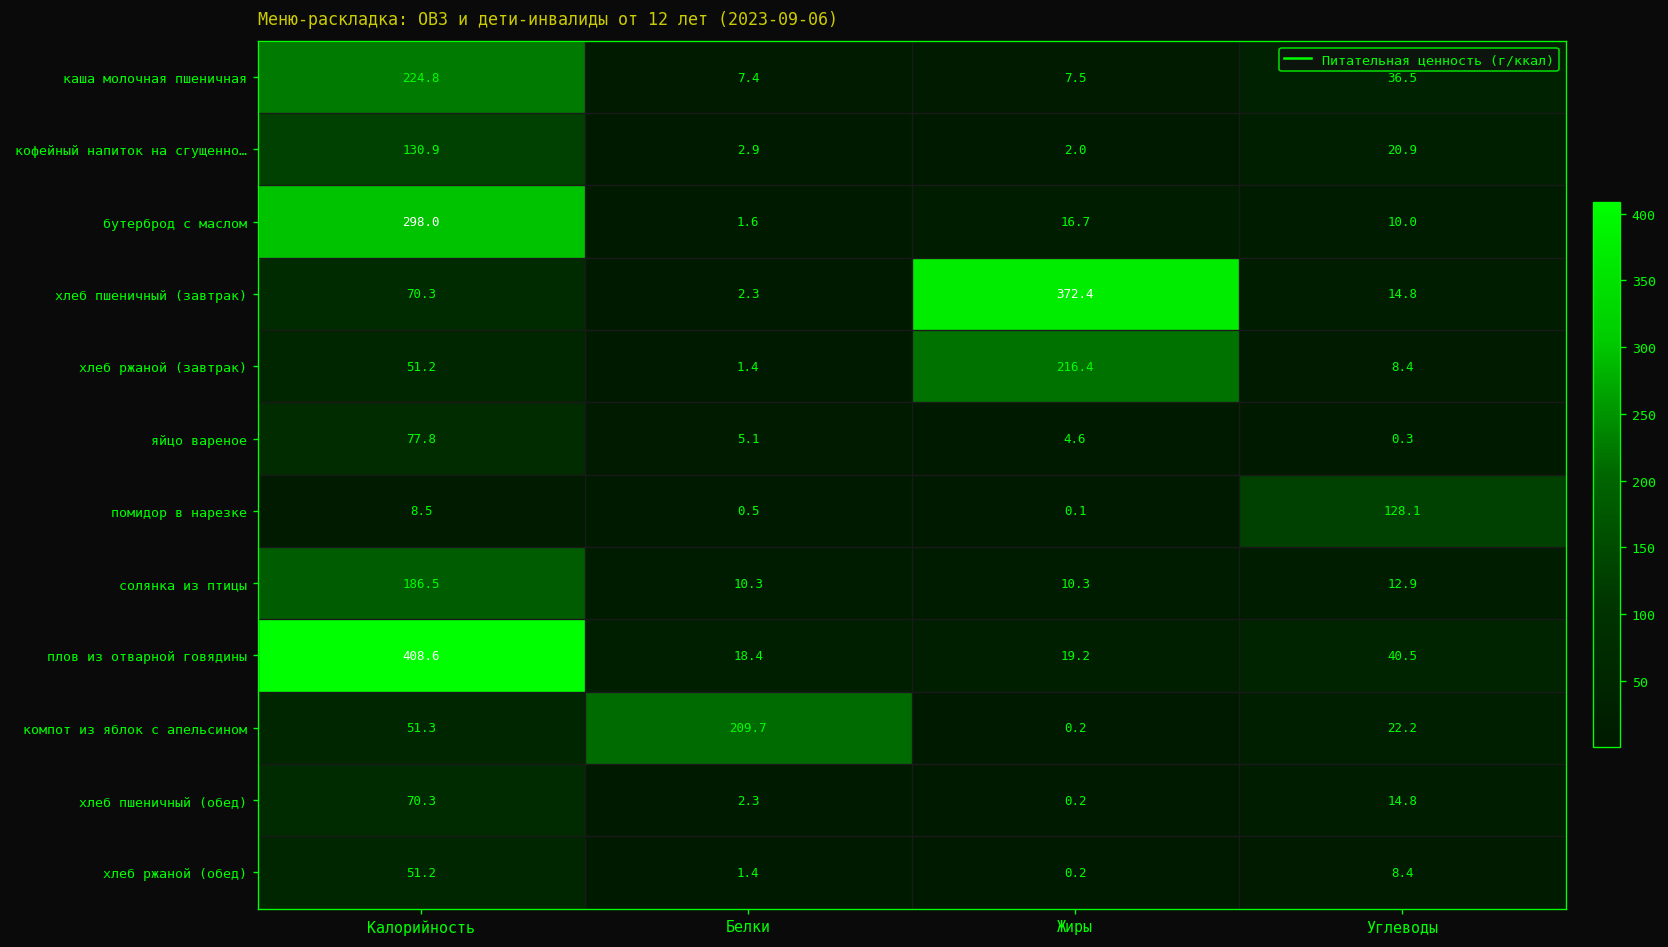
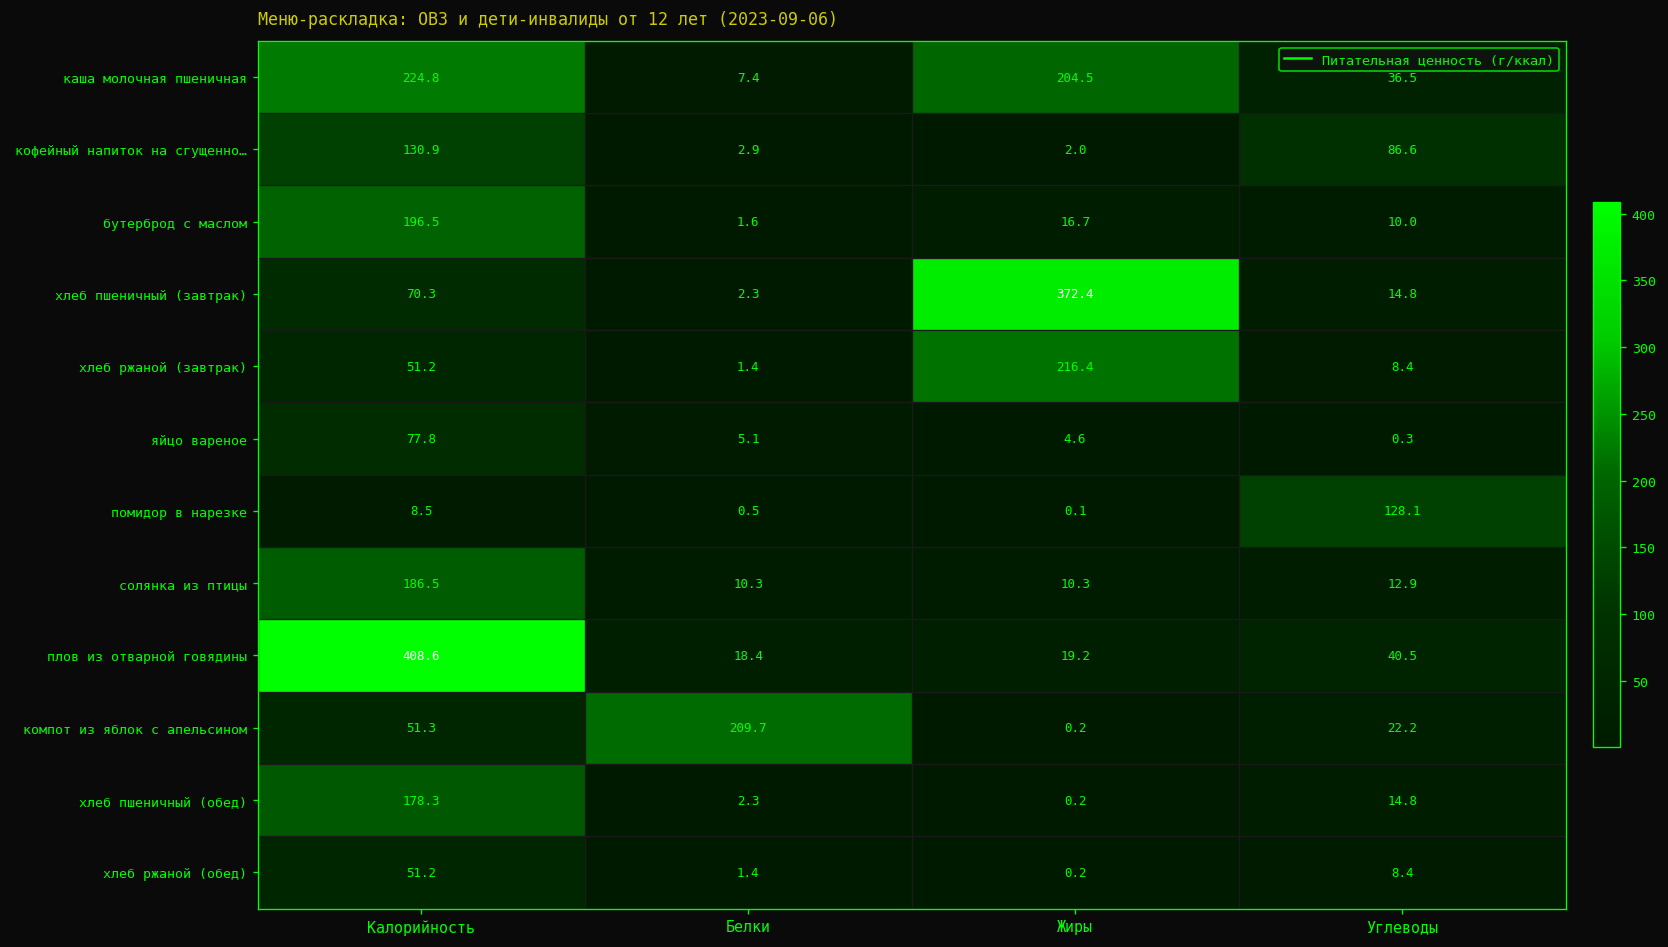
  {
    "каша молочная пшеничная": {
      "Калорийность": 224.8,
      "Белки": 7.4,
-     "Жиры": 7.5,
+     "Жиры": 204.5,
      "Углеводы": 36.5
    },
    "кофейный напиток на сгущенно…": {
      "Калорийность": 130.9,
      "Белки": 2.9,
      "Жиры": 2.0,
-     "Углеводы": 20.9
+     "Углеводы": 86.6
    },
    "бутерброд с маслом": {
-     "Калорийность": 298.0,
+     "Калорийность": 196.5,
      "Белки": 1.6,
      "Жиры": 16.7,
      "Углеводы": 10.0
    },
    "хлеб пшеничный (завтрак)": {
      "Калорийность": 70.3,
      "Белки": 2.3,
      "Жиры": 372.4,
      "Углеводы": 14.8
    },
    "хлеб ржаной (завтрак)": {
      "Калорийность": 51.2,
      "Белки": 1.4,
      "Жиры": 216.4,
      "Углеводы": 8.4
    },
    "яйцо вареное": {
      "Калорийность": 77.8,
      "Белки": 5.1,
      "Жиры": 4.6,
      "Углеводы": 0.3
    },
    "помидор в нарезке": {
      "Калорийность": 8.5,
      "Белки": 0.5,
      "Жиры": 0.1,
      "Углеводы": 128.1
    },
    "солянка из птицы": {
      "Калорийность": 186.5,
      "Белки": 10.3,
      "Жиры": 10.3,
      "Углеводы": 12.9
    },
    "плов из отварной говядины": {
      "Калорийность": 408.6,
      "Белки": 18.4,
      "Жиры": 19.2,
      "Углеводы": 40.5
    },
    "компот из яблок с апельсином": {
      "Калорийность": 51.3,
      "Белки": 209.7,
      "Жиры": 0.2,
      "Углеводы": 22.2
    },
    "хлеб пшеничный (обед)": {
-     "Калорийность": 70.3,
+     "Калорийность": 178.3,
      "Белки": 2.3,
      "Жиры": 0.2,
      "Углеводы": 14.8
    },
    "хлеб ржаной (обед)": {
      "Калорийность": 51.2,
      "Белки": 1.4,
      "Жиры": 0.2,
      "Углеводы": 8.4
    }
  }
